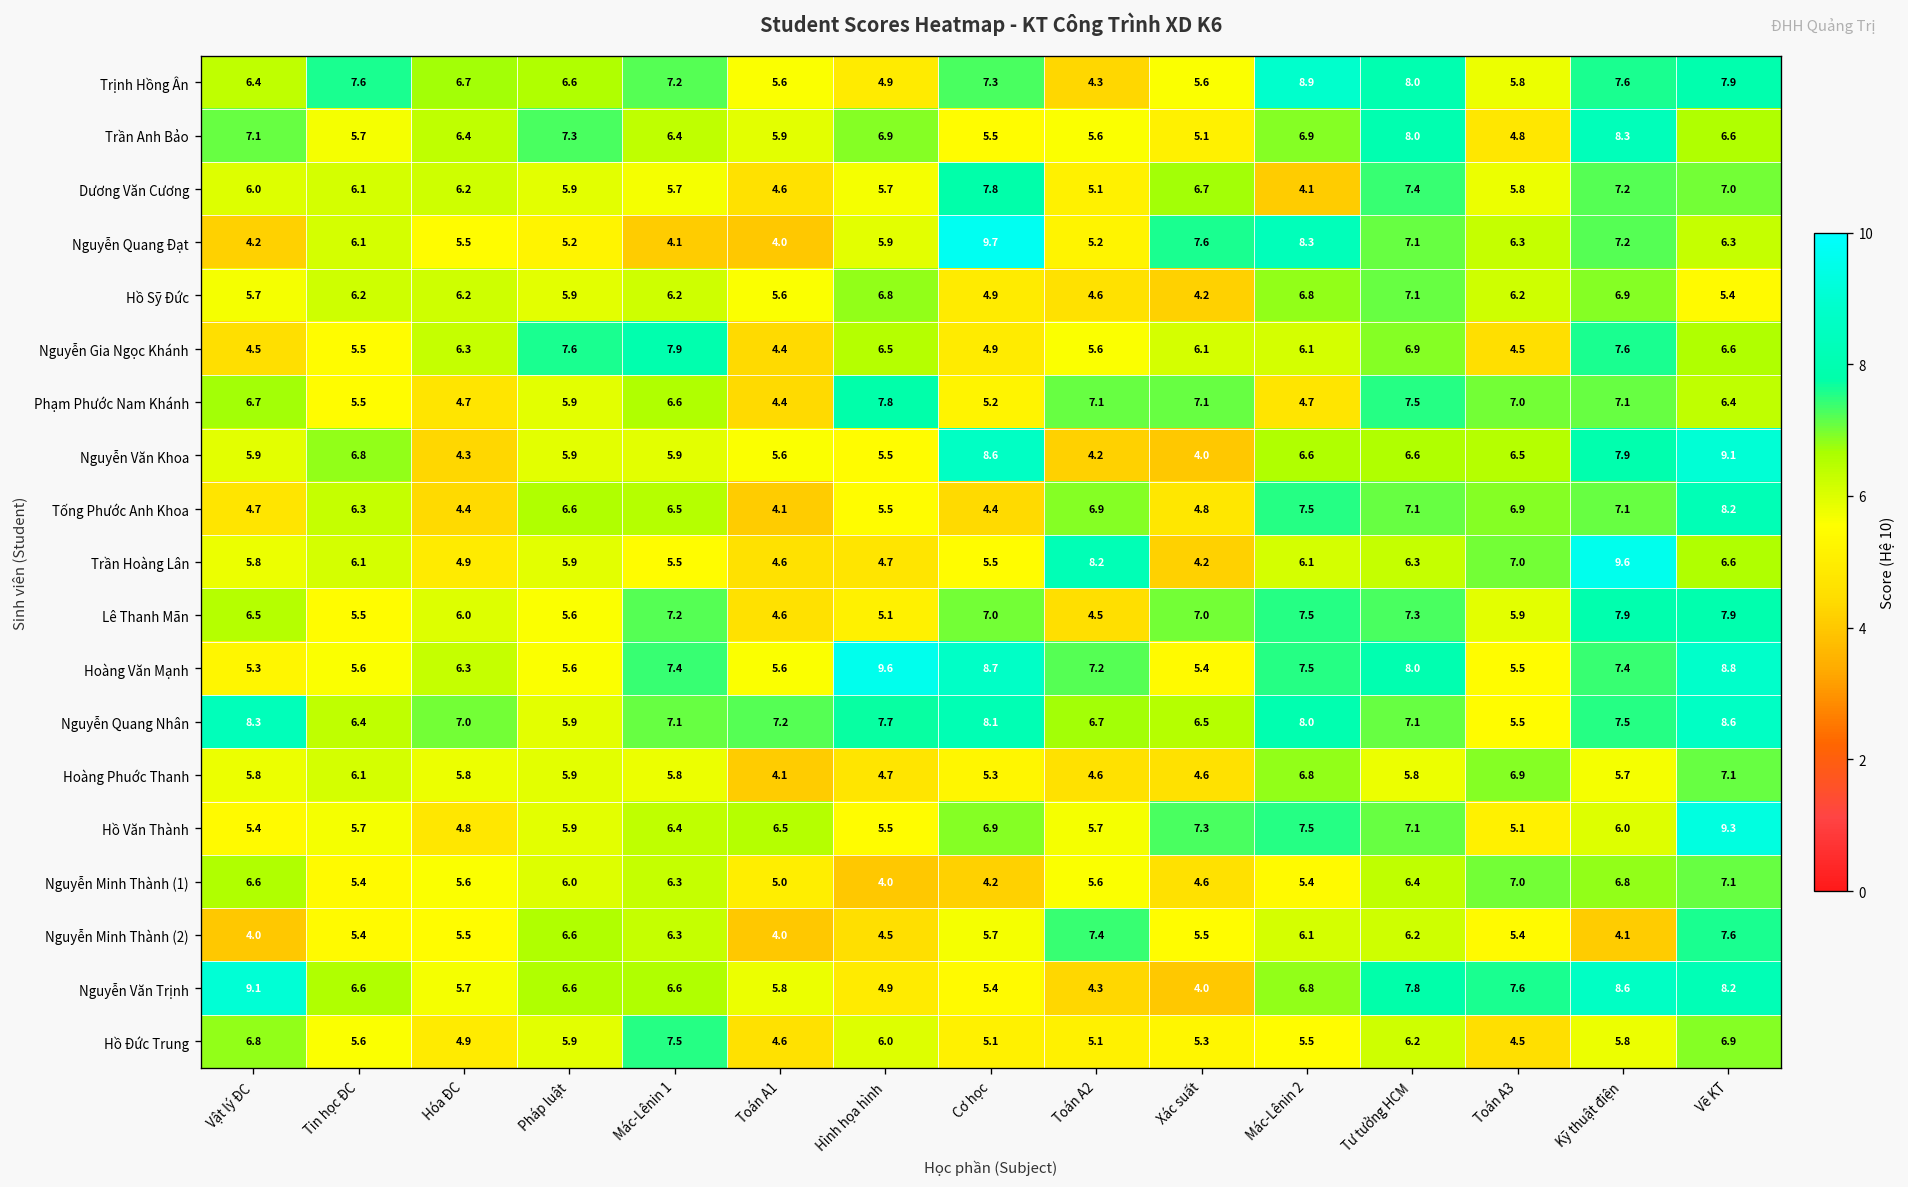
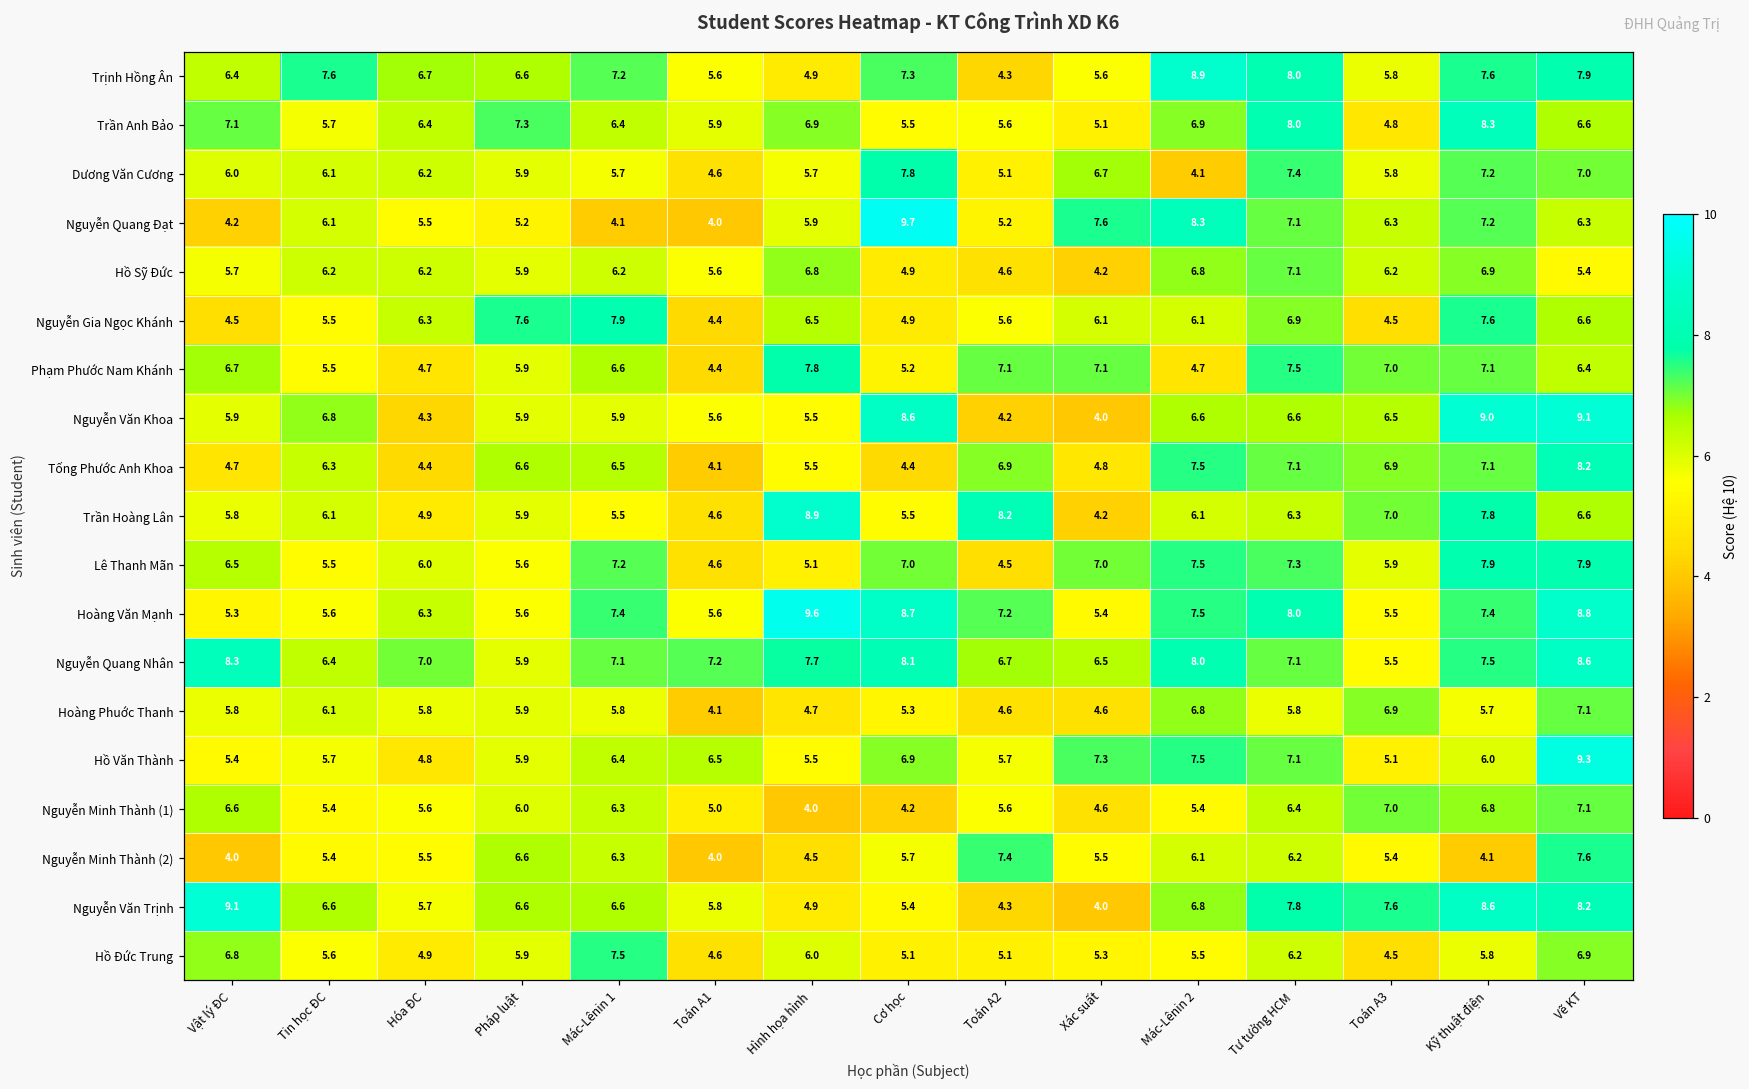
  {
    "Nguyễn Văn Khoa": {
      "Vật lý ĐC": 5.9,
      "Tin học ĐC": 6.8,
      "Hóa ĐC": 4.3,
      "Pháp luật": 5.9,
      "Mác-Lênin 1": 5.9,
      "Toán A1": 5.6,
      "Hình họa hình": 5.5,
      "Cơ học": 8.6,
      "Toán A2": 4.2,
      "Xác suất": 4.0,
      "Mác-Lênin 2": 6.6,
      "Tư tưởng HCM": 6.6,
      "Toán A3": 6.5,
-     "Kỹ thuật điện": 7.9,
+     "Kỹ thuật điện": 9.0,
      "Vẽ KT": 9.1
    },
    "Trần Hoàng Lân": {
      "Vật lý ĐC": 5.8,
      "Tin học ĐC": 6.1,
      "Hóa ĐC": 4.9,
      "Pháp luật": 5.9,
      "Mác-Lênin 1": 5.5,
      "Toán A1": 4.6,
-     "Hình họa hình": 4.7,
+     "Hình họa hình": 8.9,
      "Cơ học": 5.5,
      "Toán A2": 8.2,
      "Xác suất": 4.2,
      "Mác-Lênin 2": 6.1,
      "Tư tưởng HCM": 6.3,
      "Toán A3": 7.0,
-     "Kỹ thuật điện": 9.6,
+     "Kỹ thuật điện": 7.8,
      "Vẽ KT": 6.6
    }
  }
